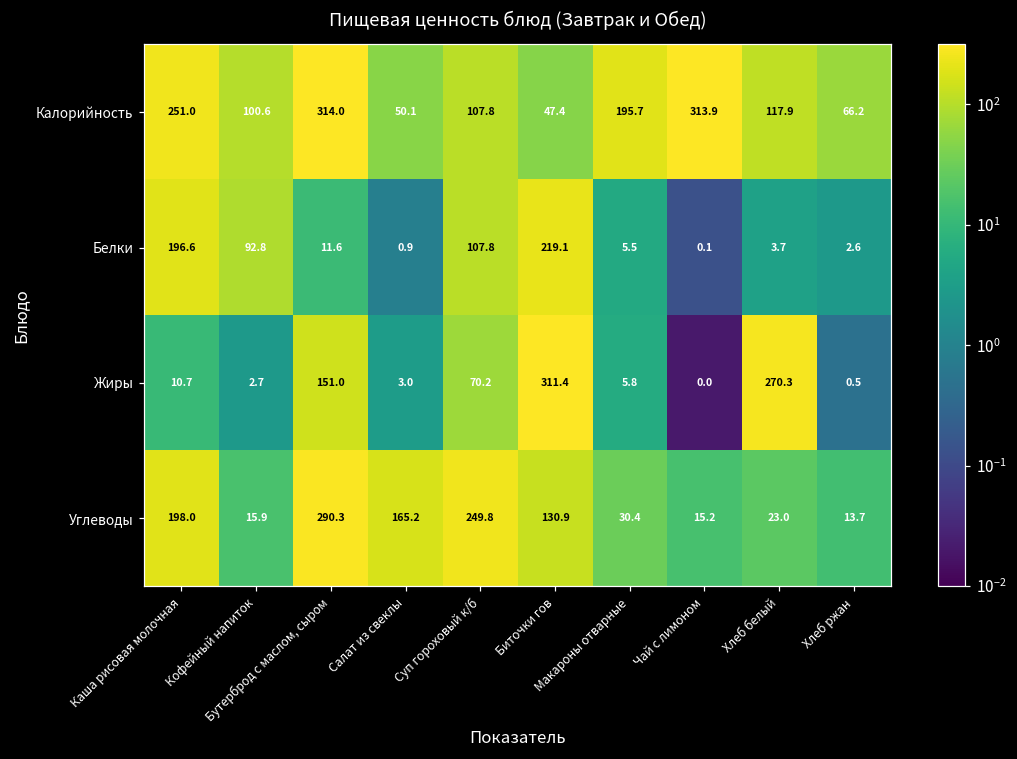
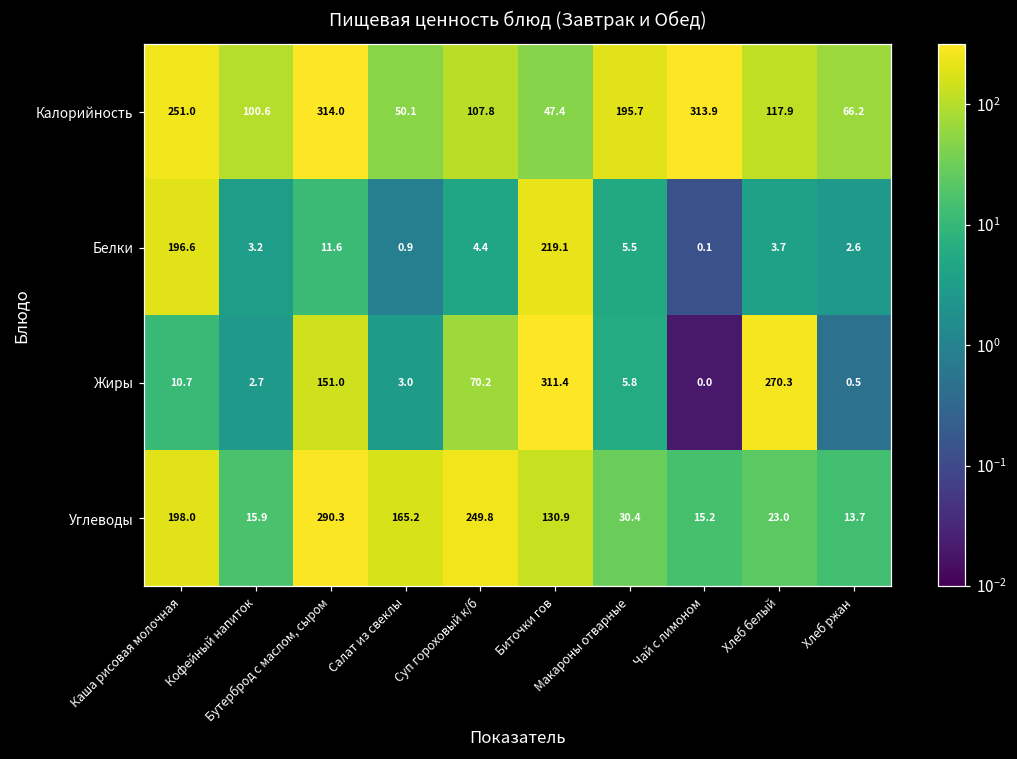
  {
    "Калорийность": {
      "Каша рисовая молочная": 251.0,
      "Кофейный напиток": 100.6,
      "Бутерброд с маслом, сыром": 314.0,
      "Салат из свеклы": 50.1,
      "Суп гороховый к/б": 107.8,
      "Биточки гов": 47.4,
      "Макароны отварные": 195.7,
      "Чай с лимоном": 313.9,
      "Хлеб белый": 117.9,
      "Хлеб ржан": 66.2
    },
    "Белки": {
      "Каша рисовая молочная": 196.6,
-     "Кофейный напиток": 92.8,
+     "Кофейный напиток": 3.2,
      "Бутерброд с маслом, сыром": 11.6,
      "Салат из свеклы": 0.9,
-     "Суп гороховый к/б": 107.8,
+     "Суп гороховый к/б": 4.4,
      "Биточки гов": 219.1,
      "Макароны отварные": 5.5,
      "Чай с лимоном": 0.1,
      "Хлеб белый": 3.7,
      "Хлеб ржан": 2.6
    },
    "Жиры": {
      "Каша рисовая молочная": 10.7,
      "Кофейный напиток": 2.7,
      "Бутерброд с маслом, сыром": 151.0,
      "Салат из свеклы": 3.0,
      "Суп гороховый к/б": 70.2,
      "Биточки гов": 311.4,
      "Макароны отварные": 5.8,
      "Чай с лимоном": 0.0,
      "Хлеб белый": 270.3,
      "Хлеб ржан": 0.5
    },
    "Углеводы": {
      "Каша рисовая молочная": 198.0,
      "Кофейный напиток": 15.9,
      "Бутерброд с маслом, сыром": 290.3,
      "Салат из свеклы": 165.2,
      "Суп гороховый к/б": 249.8,
      "Биточки гов": 130.9,
      "Макароны отварные": 30.4,
      "Чай с лимоном": 15.2,
      "Хлеб белый": 23.0,
      "Хлеб ржан": 13.7
    }
  }
